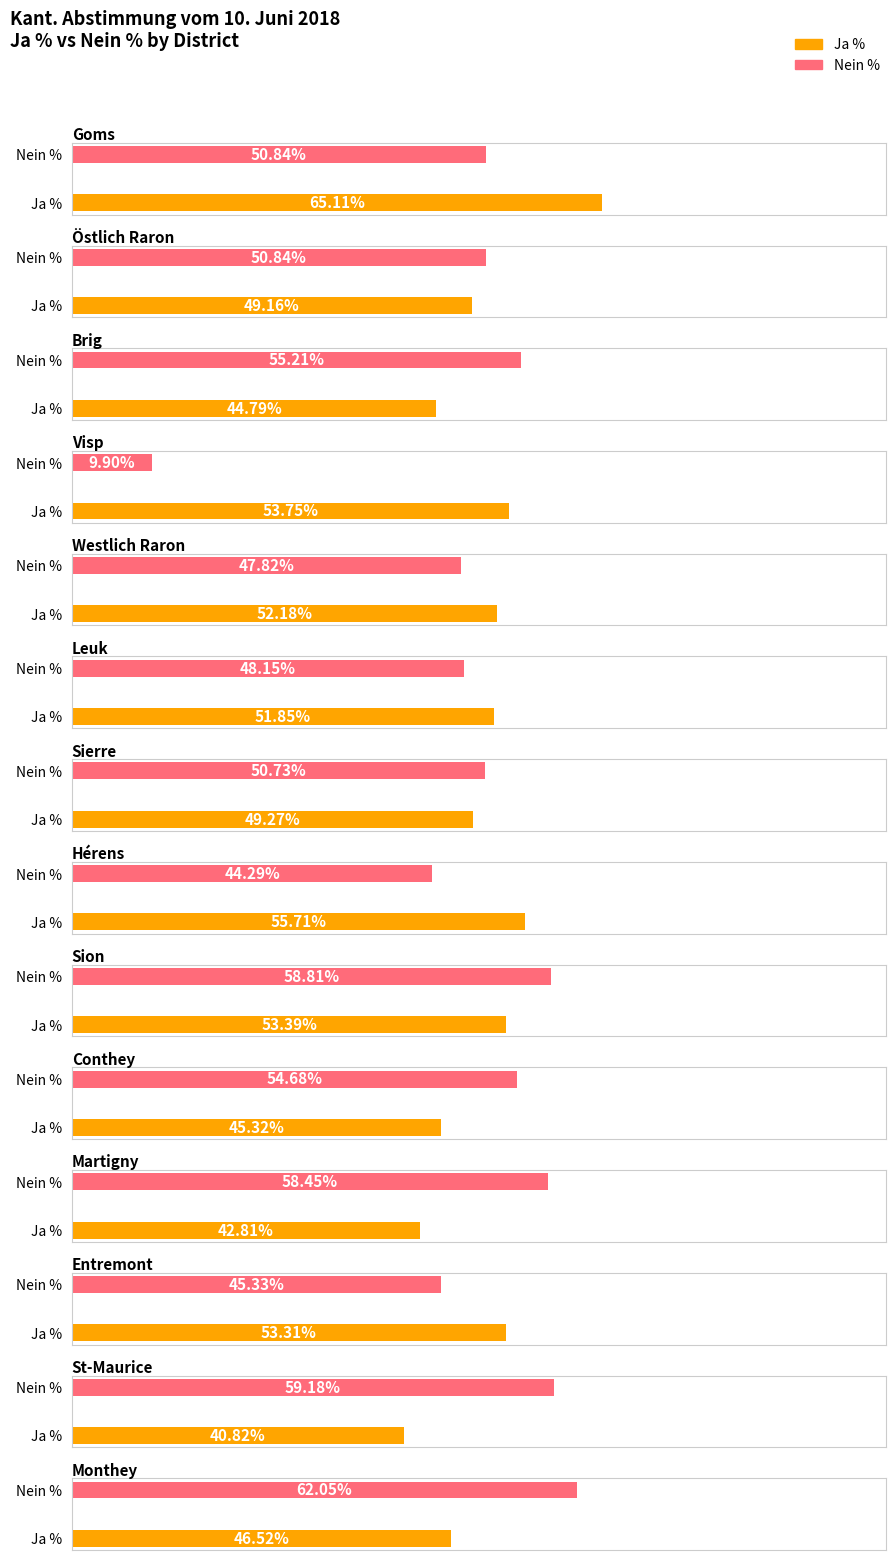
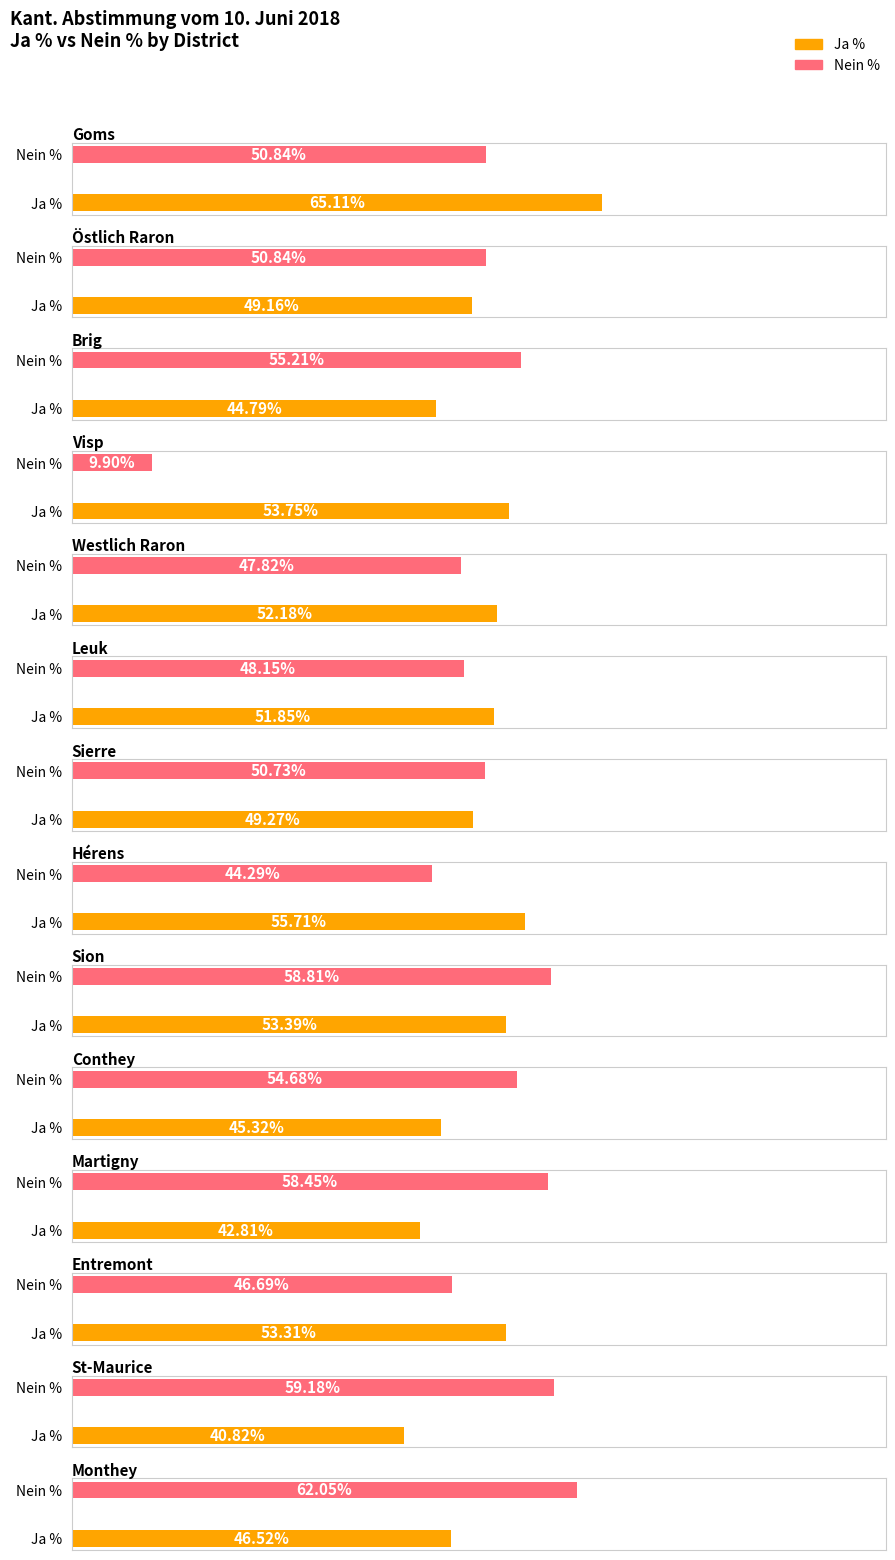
  {
    "Goms": {
      "Nein %": "50.84%",
      "Ja %": "65.11%"
    },
    "Östlich Raron": {
      "Nein %": "50.84%",
      "Ja %": "49.16%"
    },
    "Brig": {
      "Nein %": "55.21%",
      "Ja %": "44.79%"
    },
    "Visp": {
      "Nein %": "9.90%",
      "Ja %": "53.75%"
    },
    "Westlich Raron": {
      "Nein %": "47.82%",
      "Ja %": "52.18%"
    },
    "Leuk": {
      "Nein %": "48.15%",
      "Ja %": "51.85%"
    },
    "Sierre": {
      "Nein %": "50.73%",
      "Ja %": "49.27%"
    },
    "Hérens": {
      "Nein %": "44.29%",
      "Ja %": "55.71%"
    },
    "Sion": {
      "Nein %": "58.81%",
      "Ja %": "53.39%"
    },
    "Conthey": {
      "Nein %": "54.68%",
      "Ja %": "45.32%"
    },
    "Martigny": {
      "Nein %": "58.45%",
      "Ja %": "42.81%"
    },
    "Entremont": {
-     "Nein %": "45.33%",
+     "Nein %": "46.69%",
      "Ja %": "53.31%"
    },
    "St-Maurice": {
      "Nein %": "59.18%",
      "Ja %": "40.82%"
    },
    "Monthey": {
      "Nein %": "62.05%",
      "Ja %": "46.52%"
    }
  }
